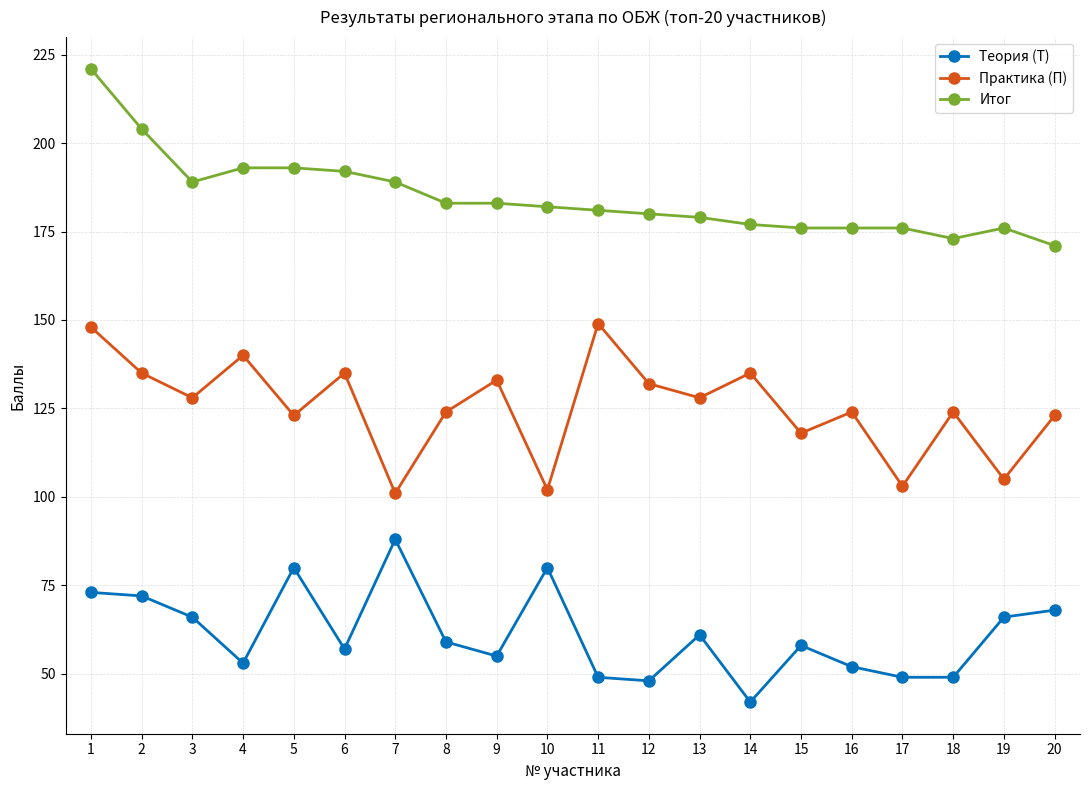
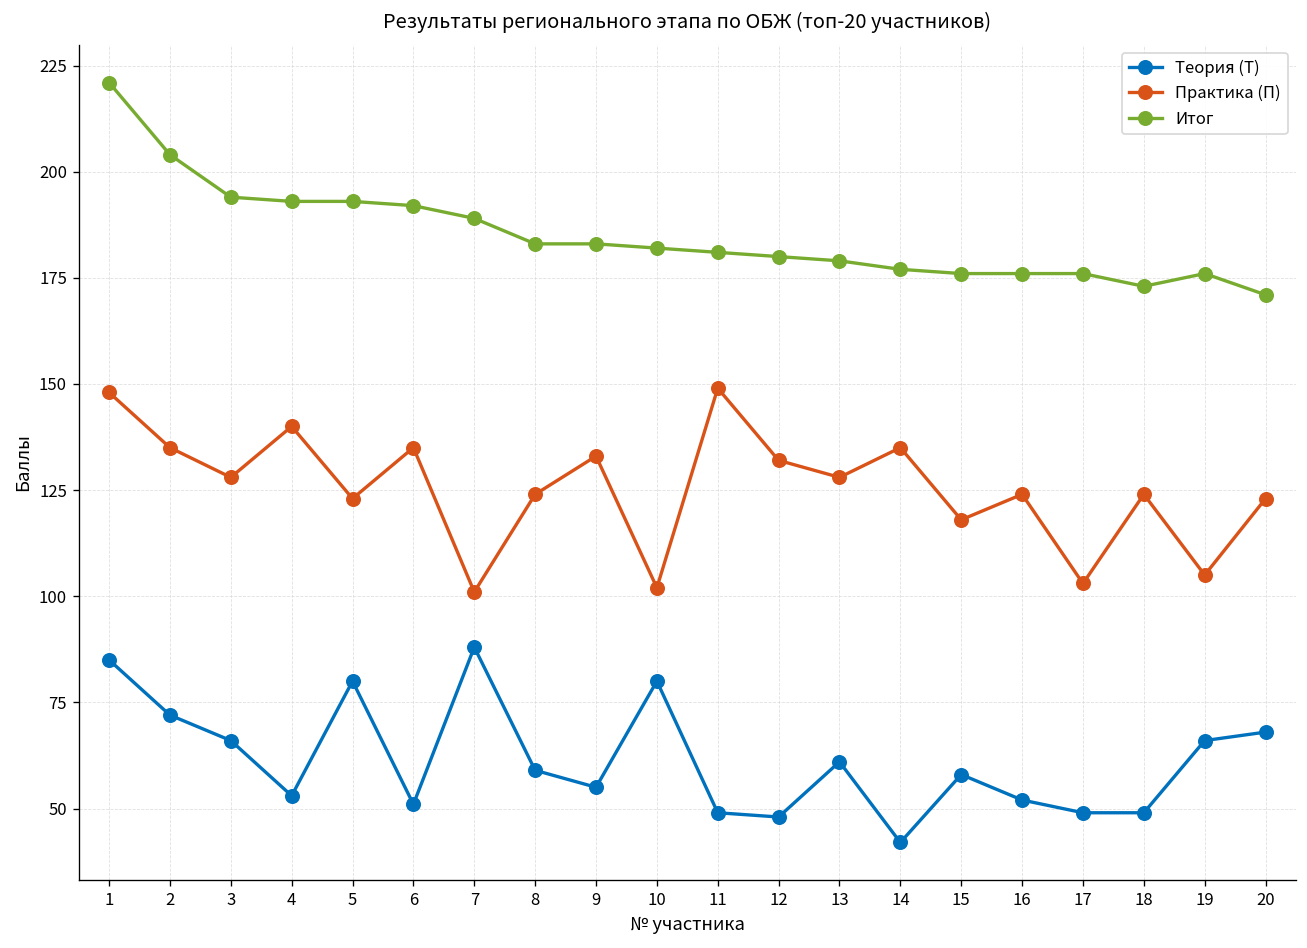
  {
    "Теория (Т)": {
-     "1": 73,
+     "1": 85,
      "2": 72,
      "3": 66,
      "4": 53,
      "5": 80,
-     "6": 57,
+     "6": 51,
      "7": 88,
      "8": 59,
      "9": 55,
      "10": 80,
      "11": 49,
      "12": 48,
      "13": 61,
      "14": 42,
      "15": 58,
      "16": 52,
      "17": 49,
      "18": 49,
      "19": 66,
      "20": 68
    },
    "Практика (П)": {
      "1": 148,
      "2": 135,
      "3": 128,
      "4": 140,
      "5": 123,
      "6": 135,
      "7": 101,
      "8": 124,
      "9": 133,
      "10": 102,
      "11": 149,
      "12": 132,
      "13": 128,
      "14": 135,
      "15": 118,
      "16": 124,
      "17": 103,
      "18": 124,
      "19": 105,
      "20": 123
    },
    "Итог": {
      "1": 221,
      "2": 204,
-     "3": 189,
+     "3": 194,
      "4": 193,
      "5": 193,
      "6": 192,
      "7": 189,
      "8": 183,
      "9": 183,
      "10": 182,
      "11": 181,
      "12": 180,
      "13": 179,
      "14": 177,
      "15": 176,
      "16": 176,
      "17": 176,
      "18": 173,
      "19": 176,
      "20": 171
    }
  }
